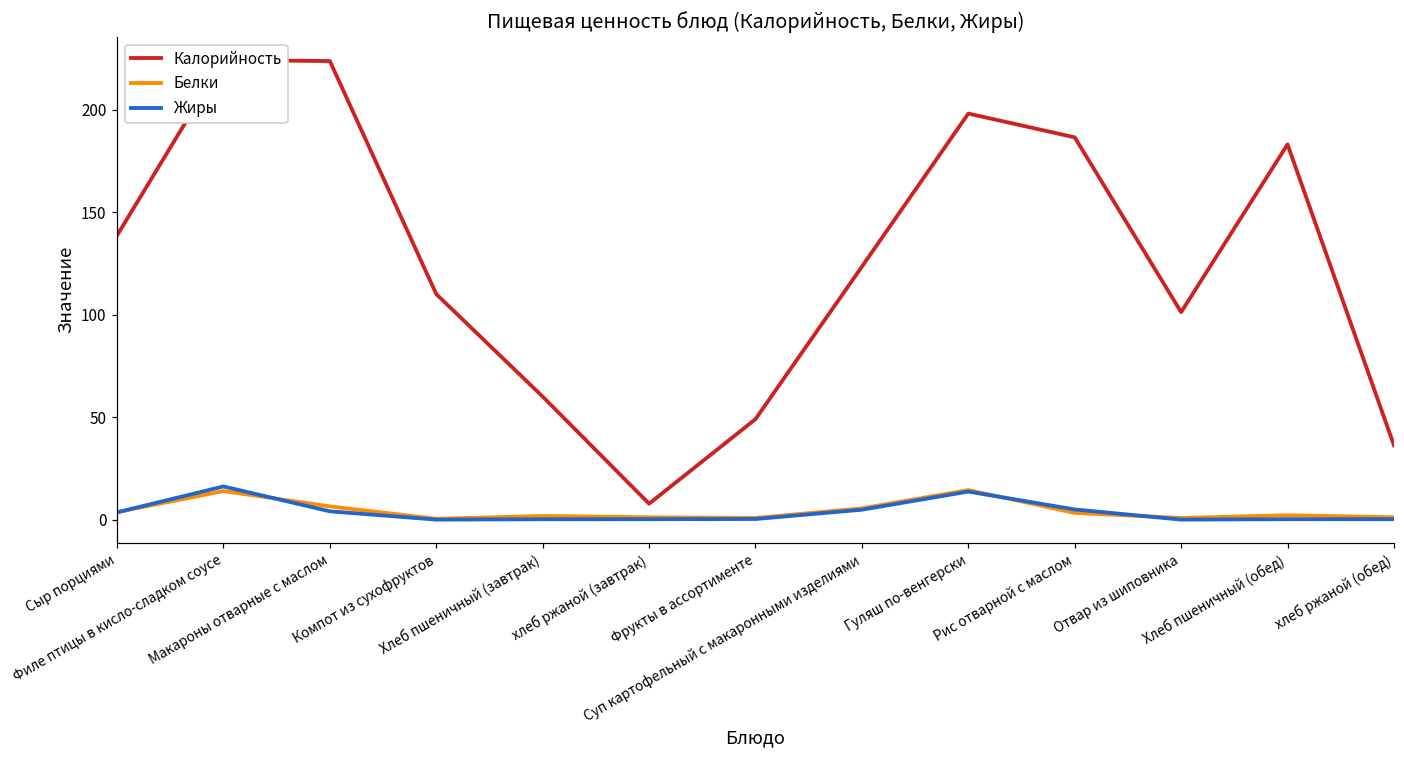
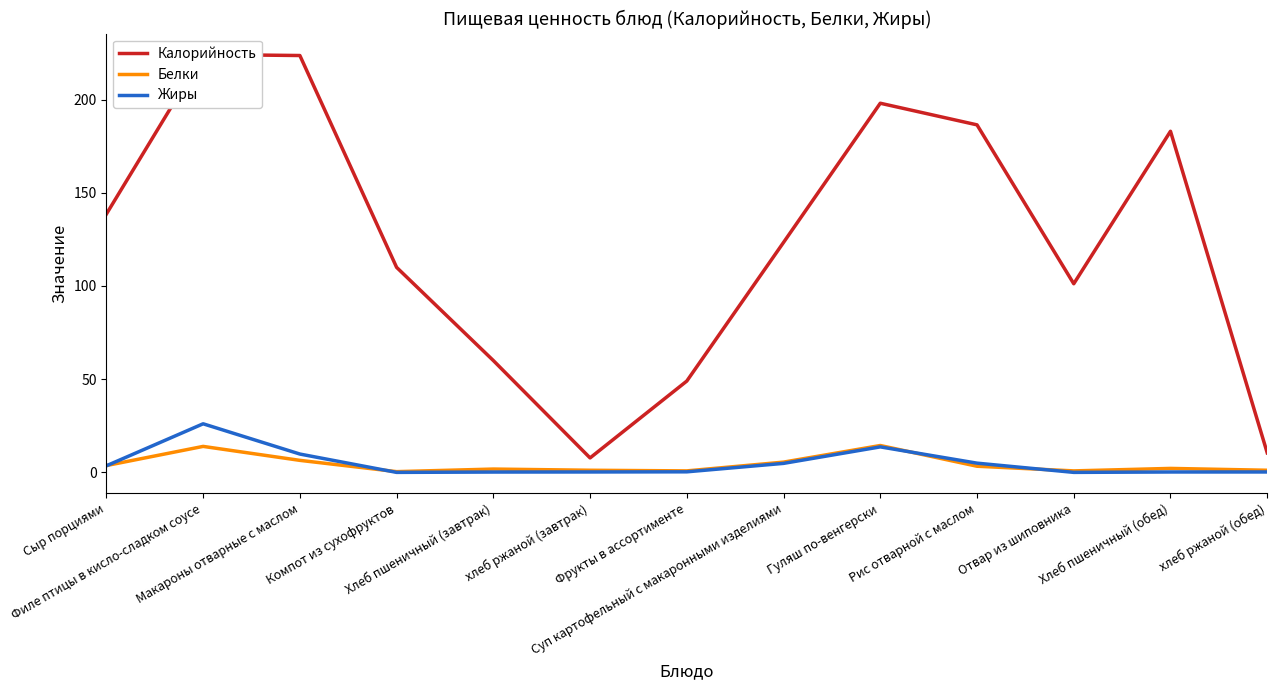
  {
    "Калорийность": {
      "Сыр порциями": 139,
      "Макароны отварные с маслом": 224,
      "Компот из сухофруктов": 110,
      "Хлеб пшеничный (завтрак)": 60,
      "хлеб ржаной (завтрак)": 8,
      "Фрукты в ассортименте": 49,
      "Суп картофельный с макаронными изделиями": 123,
      "Гуляш по-венгерски": 198,
      "Рис отварной с маслом": 186,
      "Отвар из шиповника": 101,
      "Хлеб пшеничный (обед)": 183,
-     "хлеб ржаной (обед)": 36
+     "хлеб ржаной (обед)": 10
    },
    "Белки": {
      "Филе птицы в кисло-сладком соусе": 14,
      "Макароны отварные с маслом": 6,
      "Хлеб пшеничный (завтрак)": 2,
      "Рис отварной с маслом": 3,
      "Хлеб пшеничный (обед)": 2
    },
    "Жиры": {
-     "Филе птицы в кисло-сладком соусе": 16,
-     "Макароны отварные с маслом": 4,
+     "Филе птицы в кисло-сладком соусе": 26,
+     "Макароны отварные с маслом": 10,
      "Хлеб пшеничный (завтрак)": 0,
      "Рис отварной с маслом": 5,
      "Хлеб пшеничный (обед)": 0
    }
  }
